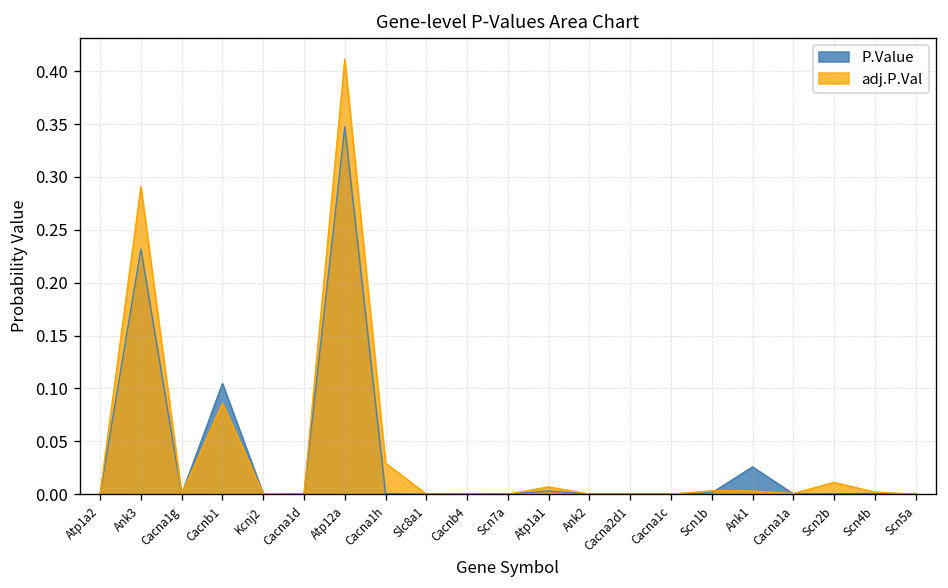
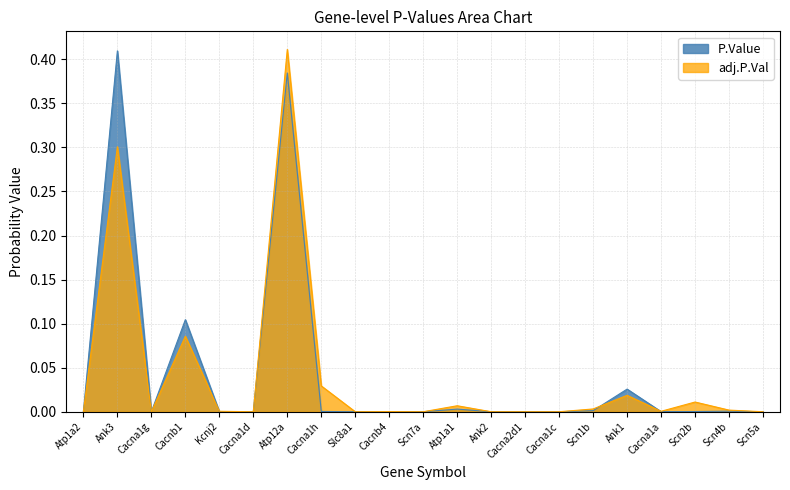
  {
    "P.Value": {
-     "Ank3": 0.23,
+     "Ank3": 0.41,
      "Cacnb1": 0.10,
-     "Atp12a": 0.35,
+     "Atp12a": 0.38,
      "Cacna1h": 0.00,
      "Atp1a1": 0.00,
      "Ank1": 0.03,
      "Scn2b": 0.00
    },
    "adj.P.Val": {
-     "Ank3": 0.29,
+     "Ank3": 0.30,
      "Cacnb1": 0.09,
      "Atp12a": 0.41,
      "Cacna1h": 0.03,
      "Atp1a1": 0.01,
-     "Ank1": 0.00,
+     "Ank1": 0.02,
      "Scn2b": 0.01
    }
  }
